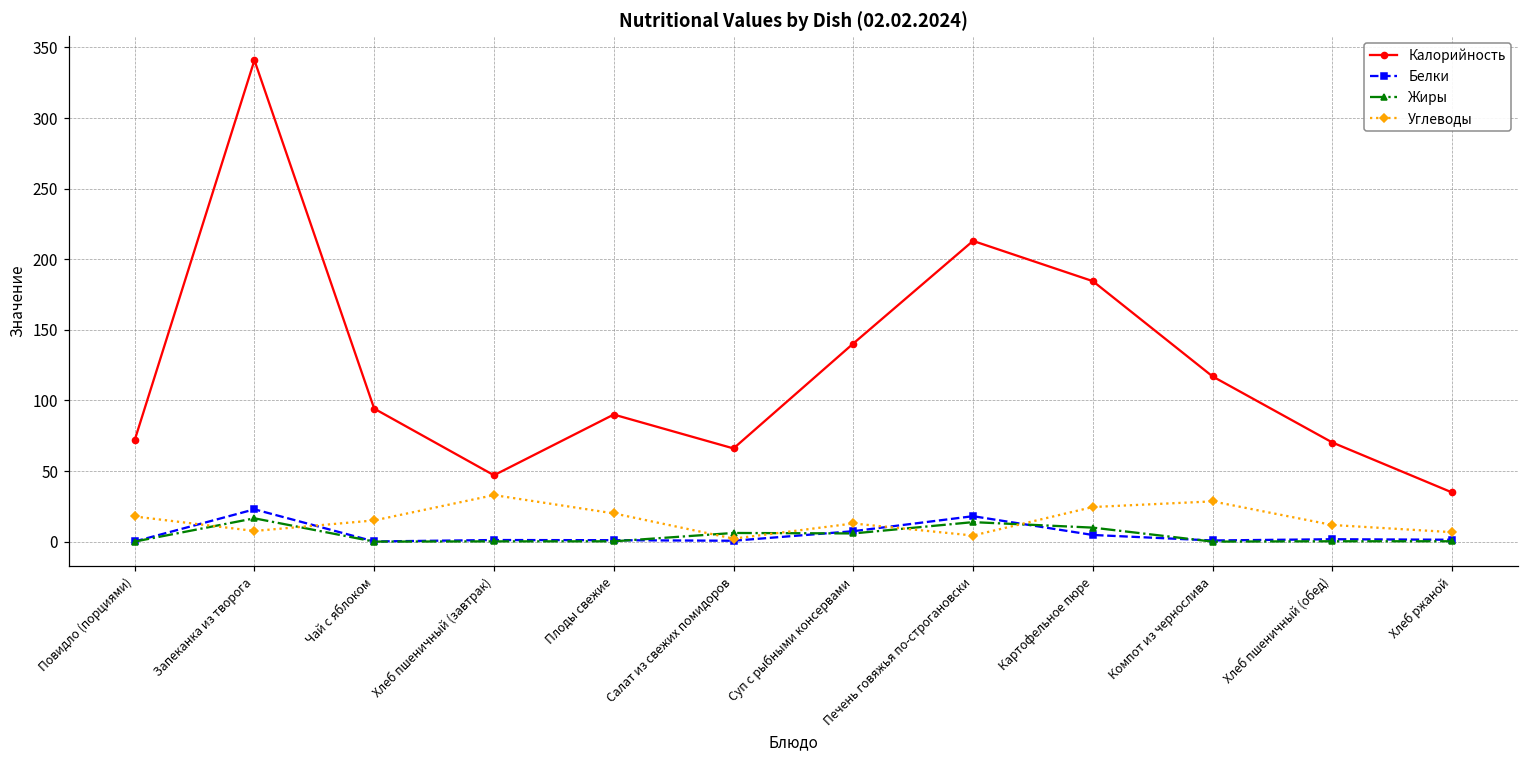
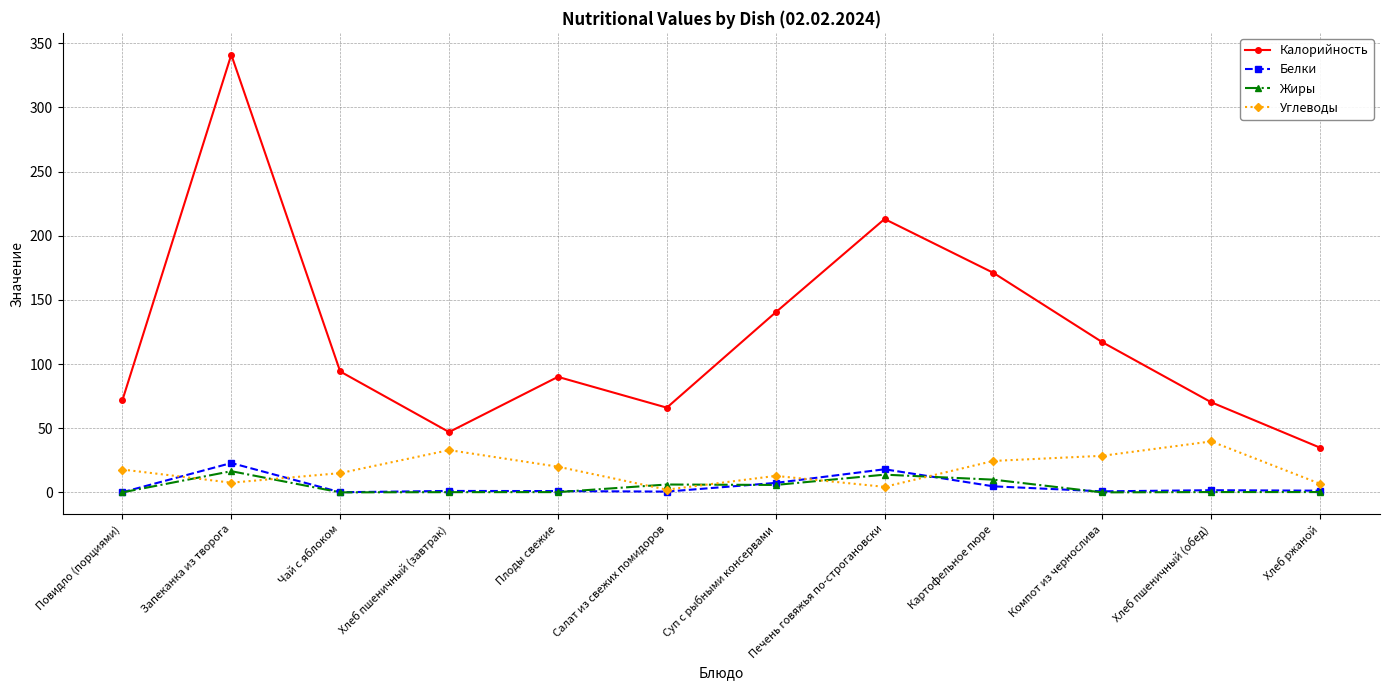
  {
    "Калорийность": {
      "Повидло (порциями)": 72,
      "Запеканка из творога": 341,
      "Чай с яблоком": 94,
      "Хлеб пшеничный (завтрак)": 47,
      "Плоды свежие": 90,
      "Салат из свежих помидоров": 66,
      "Суп с рыбными консервами": 140,
      "Печень говяжья по-строгановски": 213,
-     "Картофельное пюре": 185,
+     "Картофельное пюре": 171,
      "Компот из чернослива": 117,
      "Хлеб пшеничный (обед)": 70,
      "Хлеб ржаной": 35
    },
    "Белки": {
      "Запеканка из творога": 23,
      "Печень говяжья по-строгановски": 18,
      "Картофельное пюре": 5
    },
    "Жиры": {
      "Запеканка из творога": 17,
      "Салат из свежих помидоров": 6,
      "Печень говяжья по-строгановски": 14,
      "Картофельное пюре": 10
    },
    "Углеводы": {
      "Повидло (порциями)": 18,
      "Запеканка из творога": 8,
      "Чай с яблоком": 15,
      "Хлеб пшеничный (завтрак)": 33,
      "Плоды свежие": 20,
      "Суп с рыбными консервами": 13,
      "Печень говяжья по-строгановски": 4,
      "Картофельное пюре": 25,
      "Компот из чернослива": 29,
-     "Хлеб пшеничный (обед)": 12,
+     "Хлеб пшеничный (обед)": 40,
      "Хлеб ржаной": 7
    }
  }
